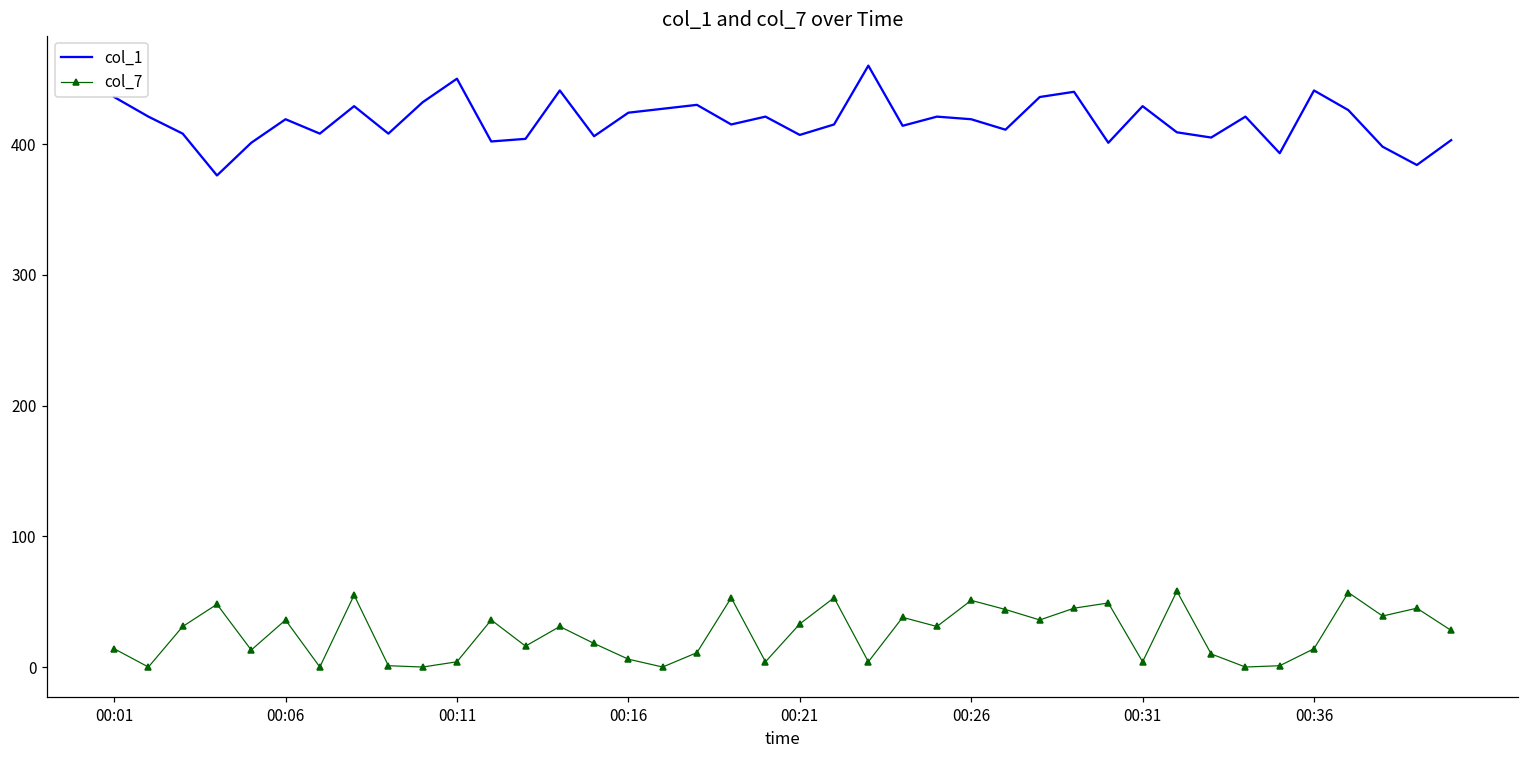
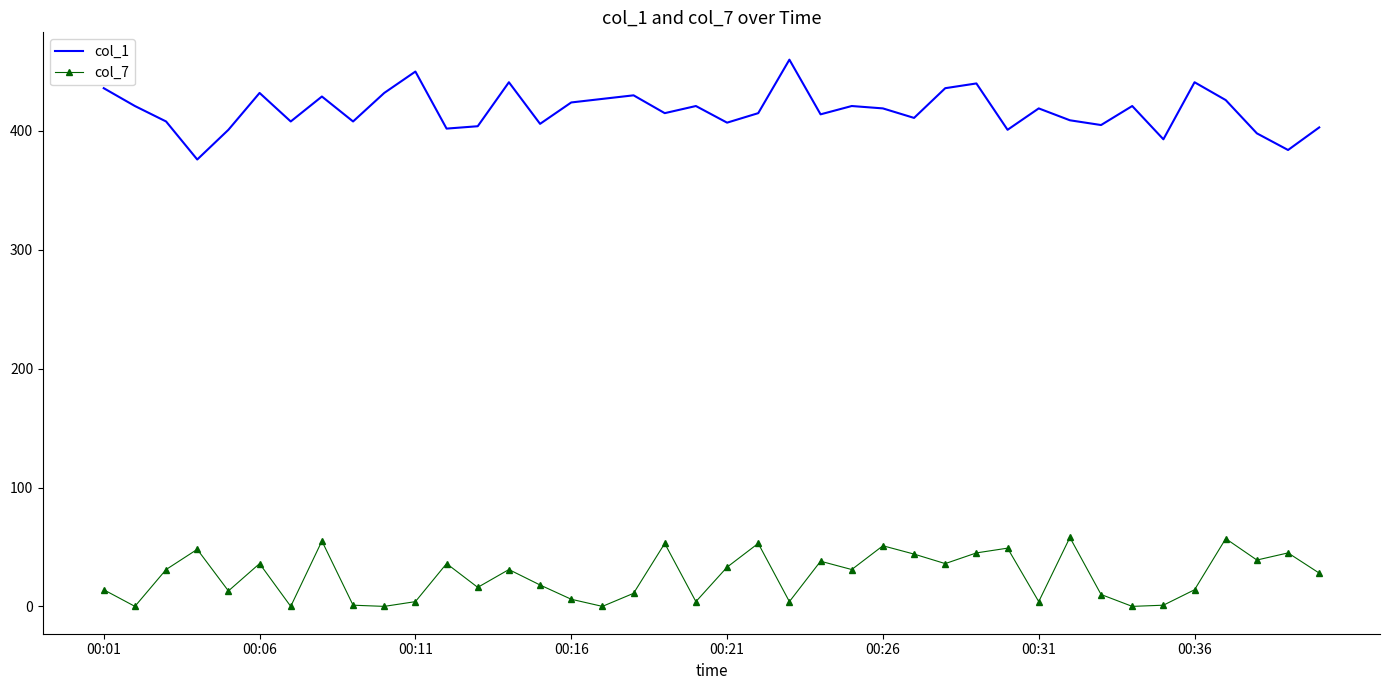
  {
    "col_1": {
      "00:01": 436,
-     "00:06": 419,
+     "00:06": 432,
      "00:11": 450,
      "00:16": 424,
      "00:21": 407,
      "00:26": 419,
-     "00:31": 429,
+     "00:31": 419,
      "00:36": 441
    },
    "col_7": {
      "00:01": 14,
      "00:06": 36,
      "00:11": 4,
      "00:16": 6,
      "00:21": 33,
      "00:26": 51,
      "00:31": 4,
      "00:36": 14
    }
  }
